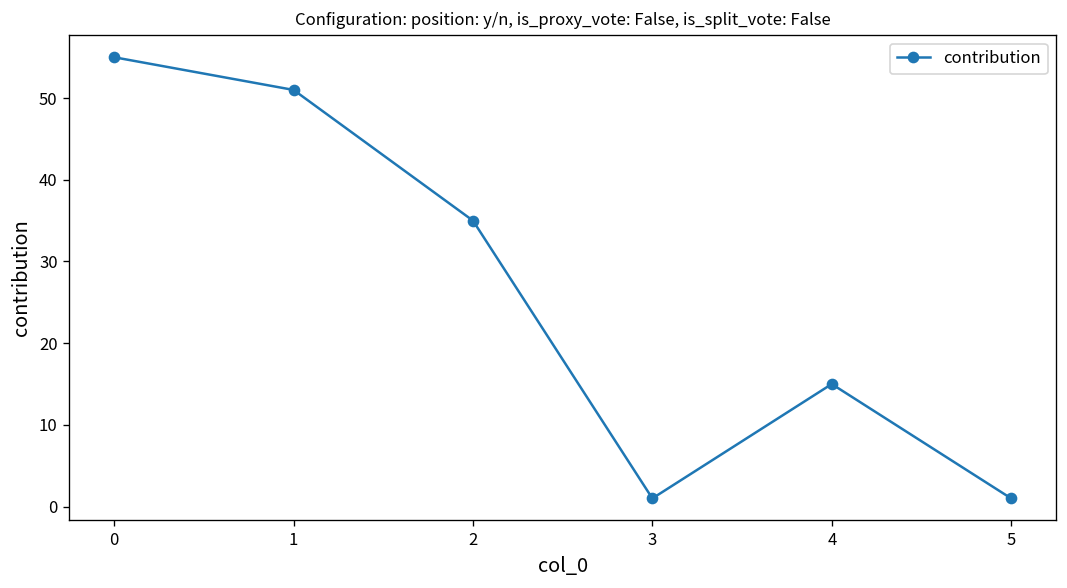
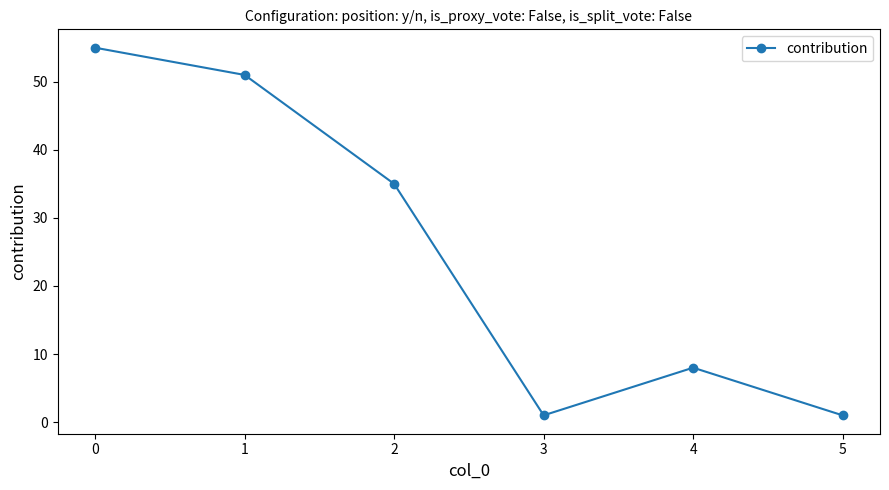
  {
    "0": 55,
    "1": 51,
    "2": 35,
    "3": 1,
-   "4": 15,
+   "4": 8,
    "5": 1
  }
